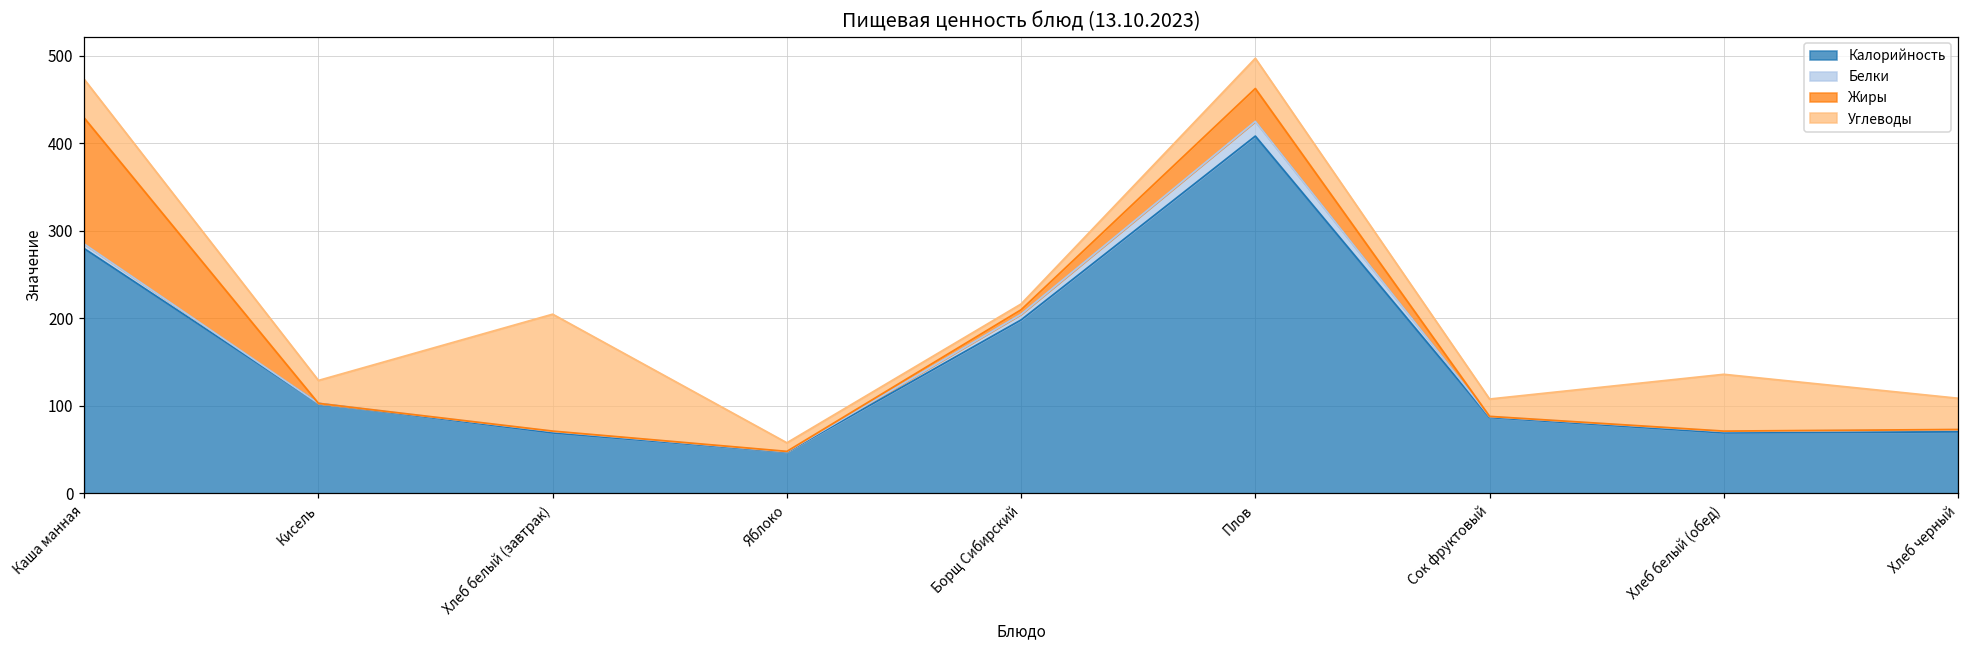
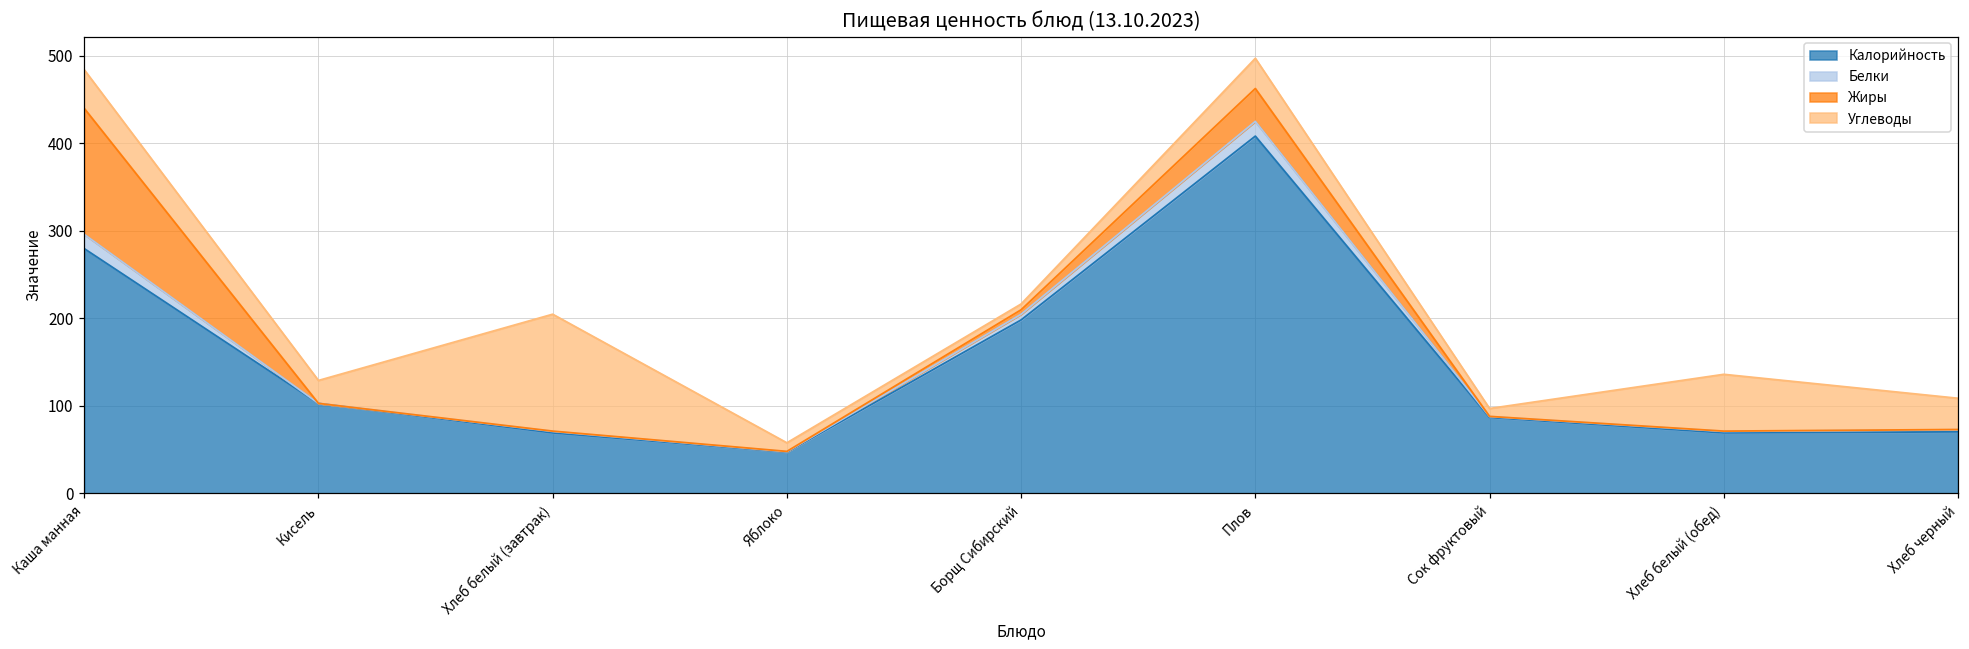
  {
    "Калорийность": {
      "Каша манная": 280,
      "Борщ Сибирский": 200,
      "Плов": 410
    },
    "Белки": {
-     "Каша манная": 10,
+     "Каша манная": 20,
      "Борщ Сибирский": 10,
      "Плов": 20
    },
    "Жиры": {
      "Каша манная": 140,
      "Борщ Сибирский": 10,
      "Плов": 40
    },
    "Углеводы": {
      "Каша манная": 40,
      "Кисель": 30,
      "Хлеб белый (завтрак)": 130,
      "Яблоко": 10,
      "Борщ Сибирский": 10,
      "Плов": 30,
-     "Сок фруктовый": 20,
+     "Сок фруктовый": 10,
      "Хлеб белый (обед)": 60,
      "Хлеб черный": 40
    }
  }
